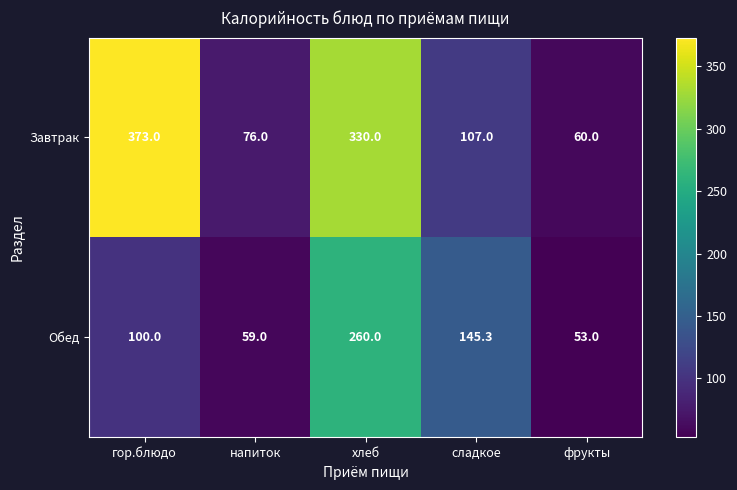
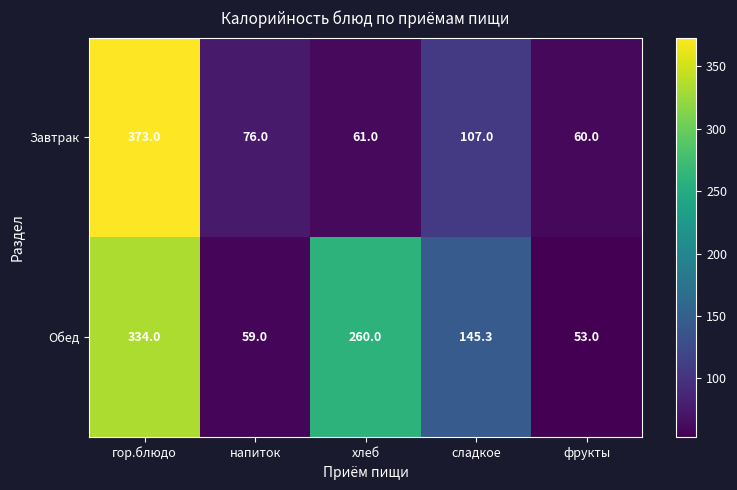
  {
    "Завтрак": {
      "гор.блюдо": 373.0,
      "напиток": 76.0,
-     "хлеб": 330.0,
+     "хлеб": 61.0,
      "сладкое": 107.0,
      "фрукты": 60.0
    },
    "Обед": {
-     "гор.блюдо": 100.0,
+     "гор.блюдо": 334.0,
      "напиток": 59.0,
      "хлеб": 260.0,
      "сладкое": 145.3,
      "фрукты": 53.0
    }
  }
